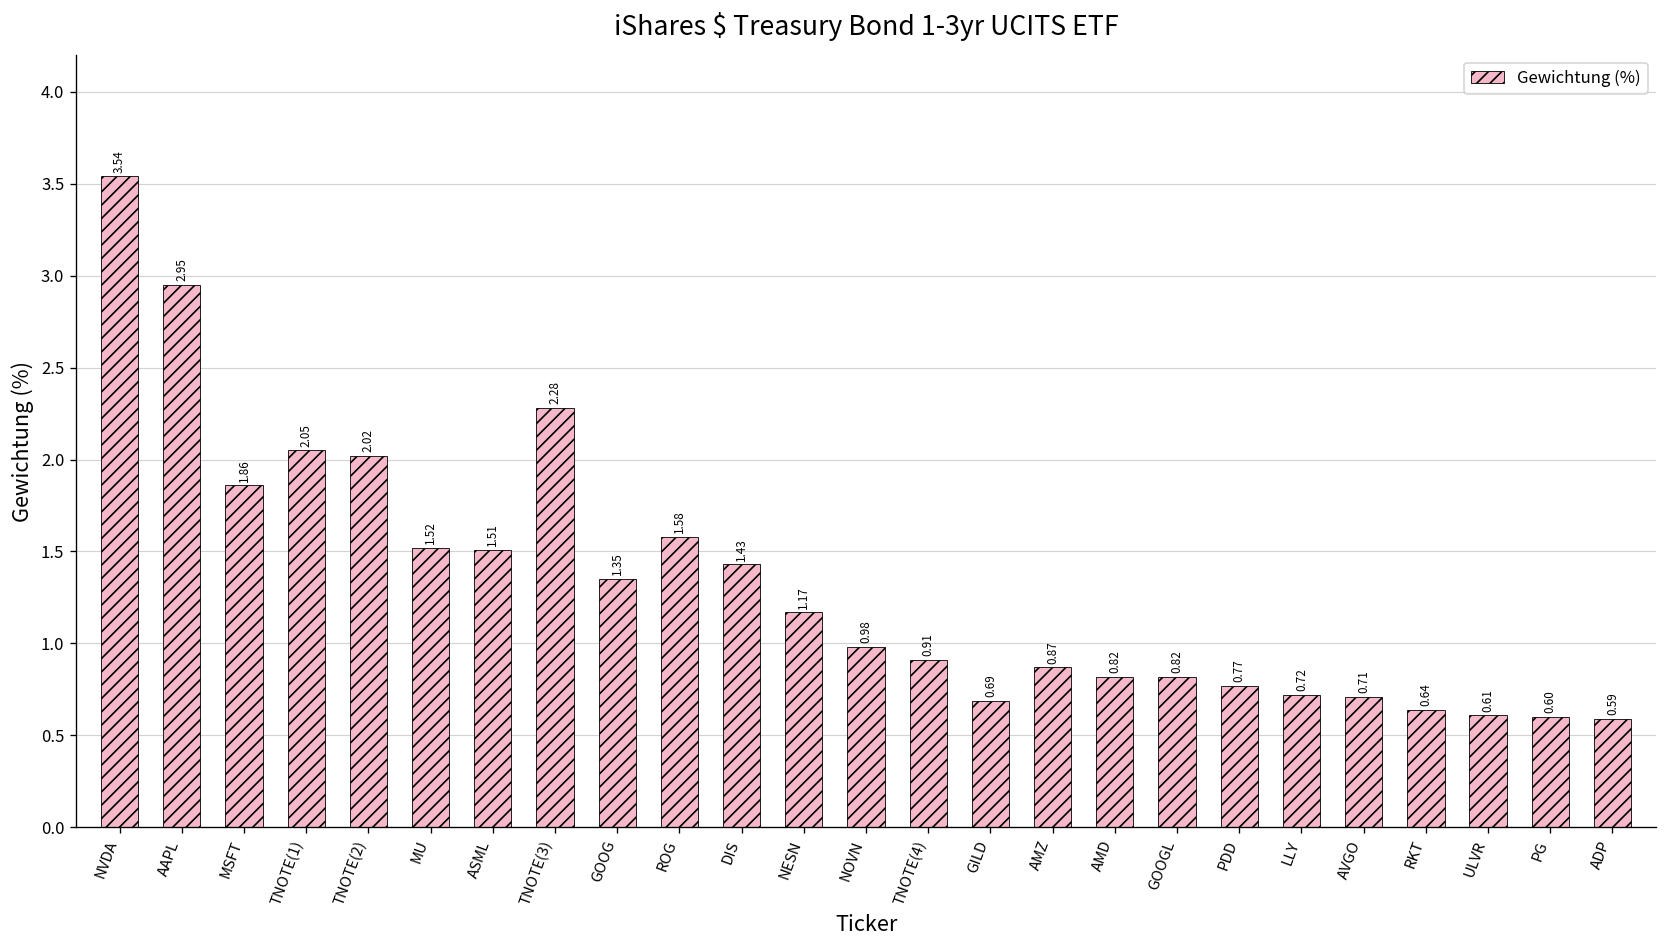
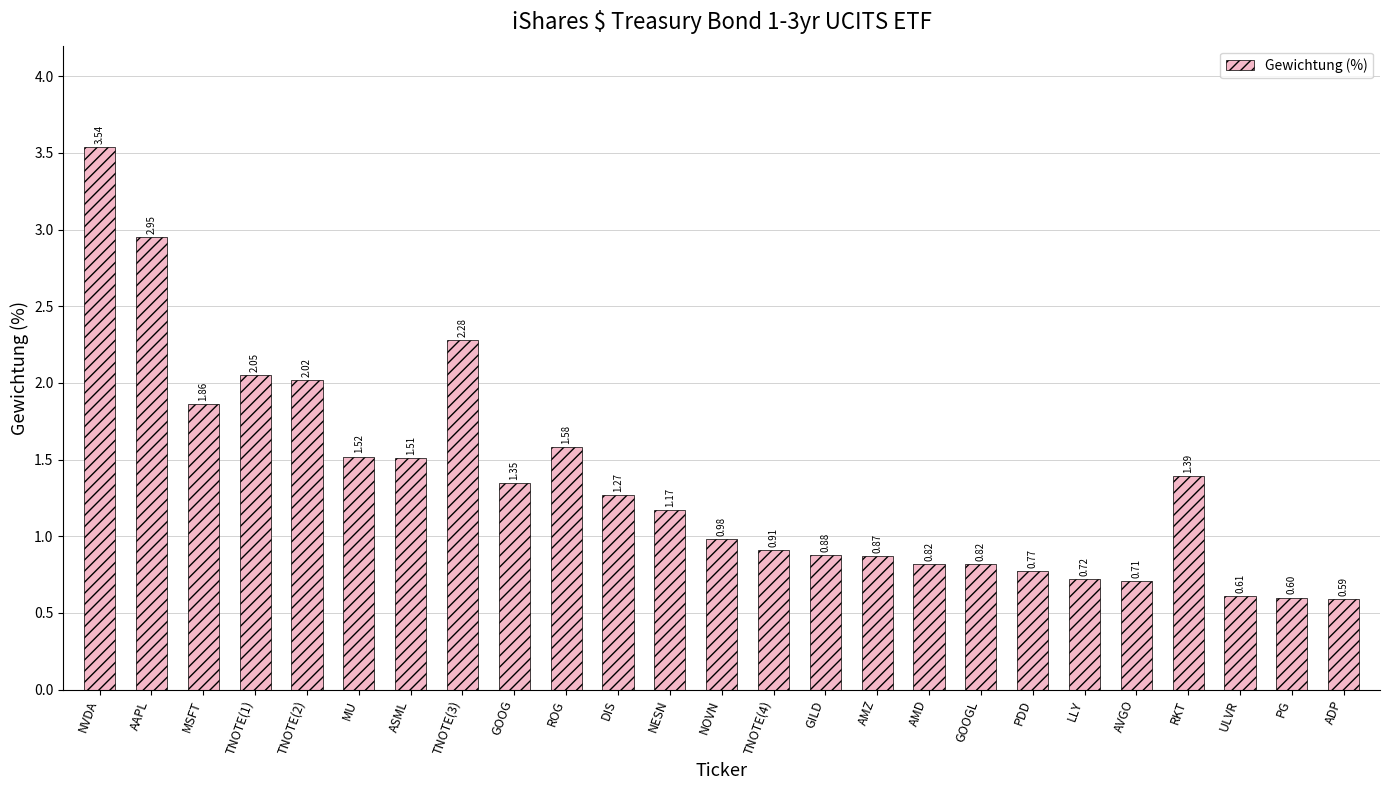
  {
    "NVDA": 3.54,
    "AAPL": 2.95,
    "MSFT": 1.86,
    "TNOTE(1)": 2.05,
    "TNOTE(2)": 2.02,
    "MU": 1.52,
    "ASML": 1.51,
    "TNOTE(3)": 2.28,
    "GOOG": 1.35,
    "ROG": 1.58,
-   "DIS": 1.43,
+   "DIS": 1.27,
    "NESN": 1.17,
    "NOVN": 0.98,
    "TNOTE(4)": 0.91,
-   "GILD": 0.69,
+   "GILD": 0.88,
    "AMZ": 0.87,
    "AMD": 0.82,
    "GOOGL": 0.82,
    "PDD": 0.77,
    "LLY": 0.72,
    "AVGO": 0.71,
-   "RKT": 0.64,
+   "RKT": 1.39,
    "ULVR": 0.61,
    "PG": 0.60,
    "ADP": 0.59
  }
